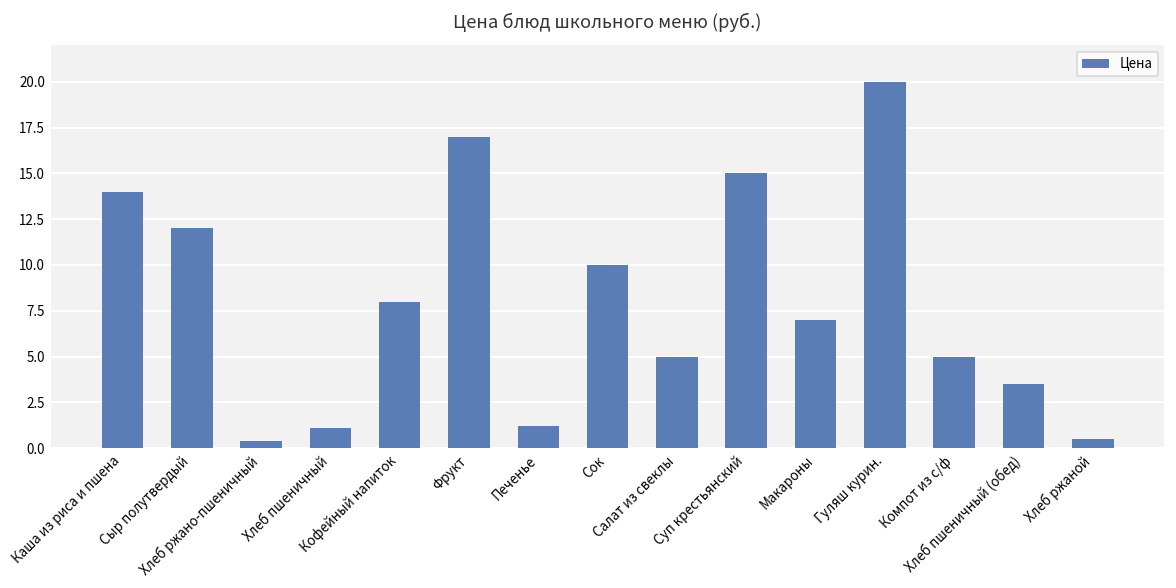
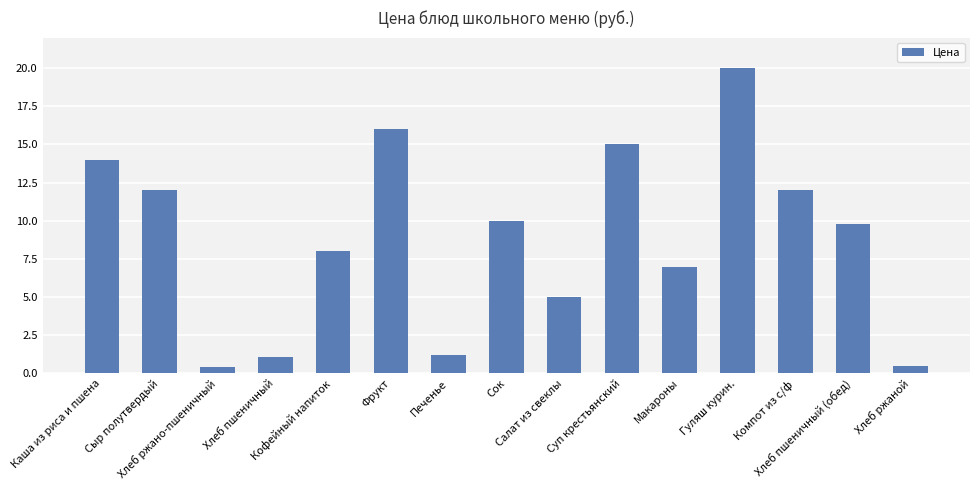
  {
    "Каша из риса и пшена": 14.0,
    "Сыр полутвердый": 12.0,
    "Хлеб ржано-пшеничный": 0.4,
    "Хлеб пшеничный": 1.1,
    "Кофейный напиток": 8.0,
-   "Фрукт": 17,
+   "Фрукт": 16,
    "Печенье": 1.2,
    "Сок": 10.0,
    "Салат из свеклы": 5.0,
    "Суп крестьянский": 15.0,
    "Макароны": 7.0,
    "Гуляш курин.": 20.0,
-   "Компот из с/ф": 5,
-   "Хлеб пшеничный (обед)": 3.5,
+   "Компот из с/ф": 12,
+   "Хлеб пшеничный (обед)": 9.8,
    "Хлеб ржаной": 0.5
  }
